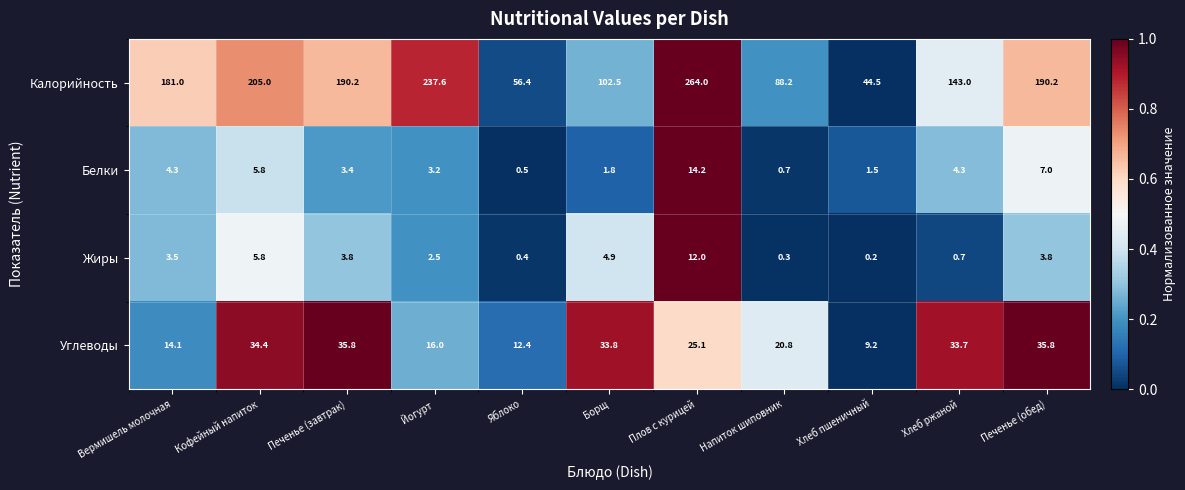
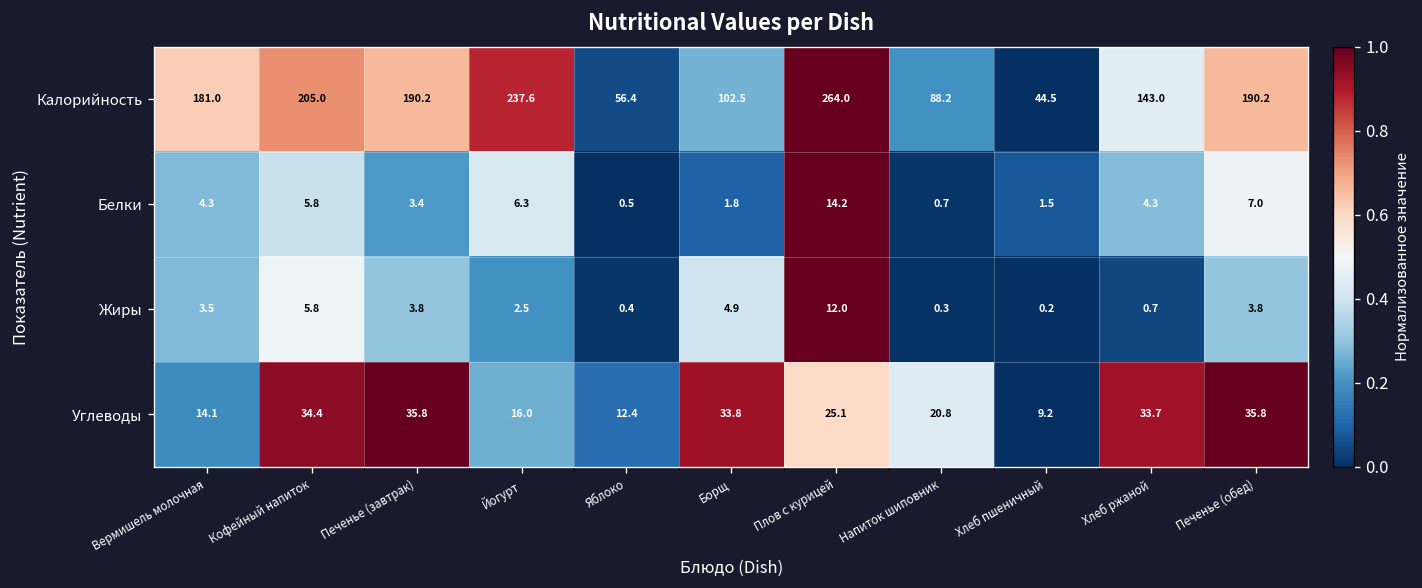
  {
    "Калорийность": {
      "Вермишель молочная": 181.0,
      "Кофейный напиток": 205.0,
      "Печенье (завтрак)": 190.2,
      "Йогурт": 237.6,
      "Яблоко": 56.4,
      "Борщ": 102.5,
      "Плов с курицей": 264.0,
      "Напиток шиповник": 88.2,
      "Хлеб пшеничный": 44.5,
      "Хлеб ржаной": 143.0,
      "Печенье (обед)": 190.2
    },
    "Белки": {
      "Вермишель молочная": 4.3,
      "Кофейный напиток": 5.8,
      "Печенье (завтрак)": 3.4,
-     "Йогурт": 3.2,
+     "Йогурт": 6.3,
      "Яблоко": 0.5,
      "Борщ": 1.8,
      "Плов с курицей": 14.2,
      "Напиток шиповник": 0.7,
      "Хлеб пшеничный": 1.5,
      "Хлеб ржаной": 4.3,
      "Печенье (обед)": 7.0
    },
    "Жиры": {
      "Вермишель молочная": 3.5,
      "Кофейный напиток": 5.8,
      "Печенье (завтрак)": 3.8,
      "Йогурт": 2.5,
      "Яблоко": 0.4,
      "Борщ": 4.9,
      "Плов с курицей": 12.0,
      "Напиток шиповник": 0.3,
      "Хлеб пшеничный": 0.2,
      "Хлеб ржаной": 0.7,
      "Печенье (обед)": 3.8
    },
    "Углеводы": {
      "Вермишель молочная": 14.1,
      "Кофейный напиток": 34.4,
      "Печенье (завтрак)": 35.8,
      "Йогурт": 16.0,
      "Яблоко": 12.4,
      "Борщ": 33.8,
      "Плов с курицей": 25.1,
      "Напиток шиповник": 20.8,
      "Хлеб пшеничный": 9.2,
      "Хлеб ржаной": 33.7,
      "Печенье (обед)": 35.8
    }
  }
